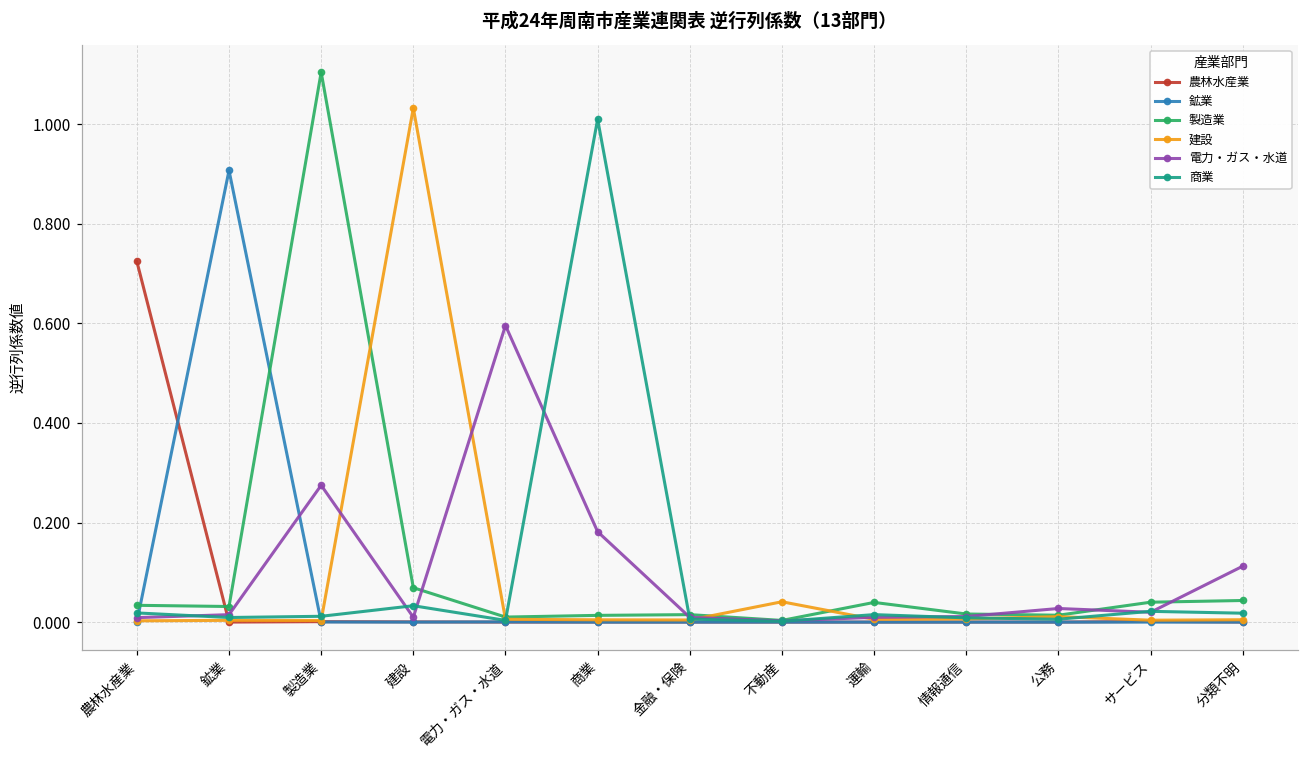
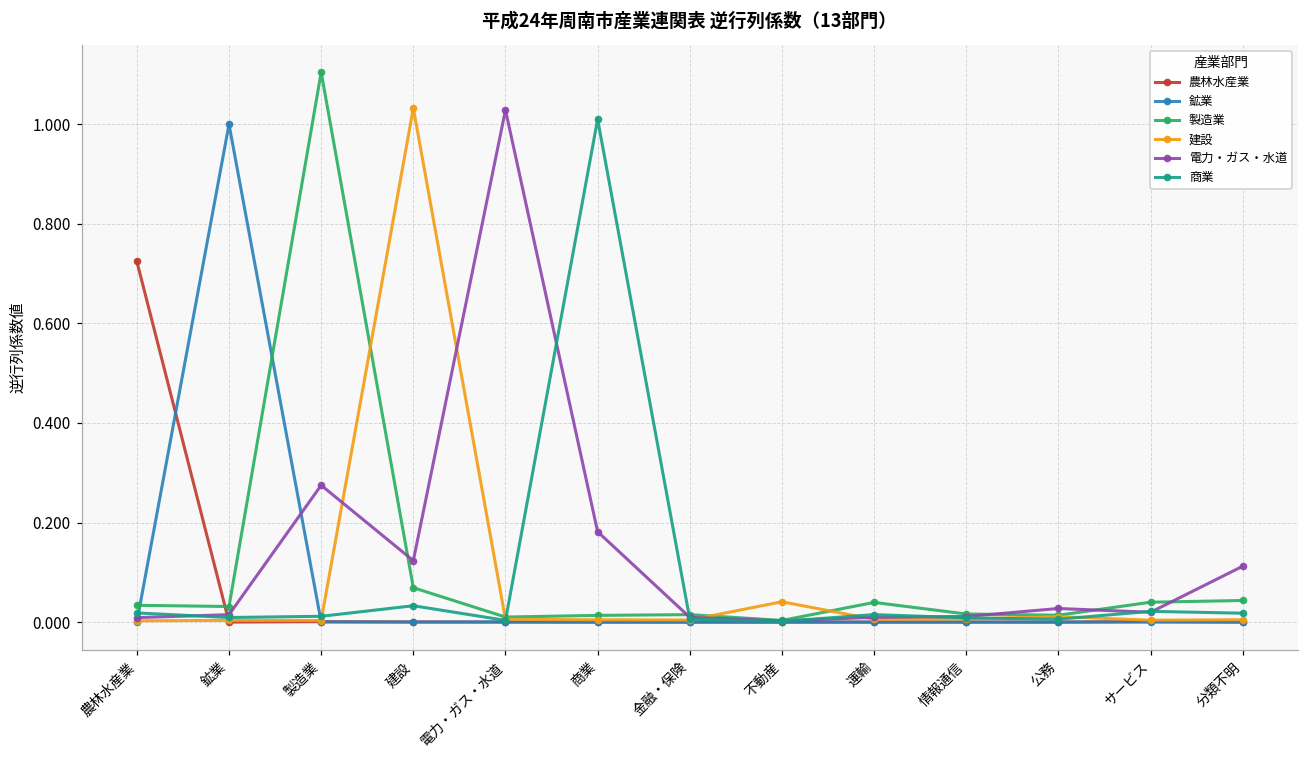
  {
    "農林水産業": {
      "農林水産業": 0.72
    },
    "鉱業": {
-     "鉱業": 0.91
+     "鉱業": 1.00
    },
    "建設": {
      "建設": 1.03,
      "不動産": 0.04
    },
    "電力・ガス・水道": {
      "農林水産業": 0.01,
      "鉱業": 0.01,
      "製造業": 0.27,
-     "建設": 0.01,
-     "電力・ガス・水道": 0.60,
+     "建設": 0.12,
+     "電力・ガス・水道": 1.03,
      "商業": 0.18,
      "公務": 0.03,
      "分類不明": 0.11
    }
  }
